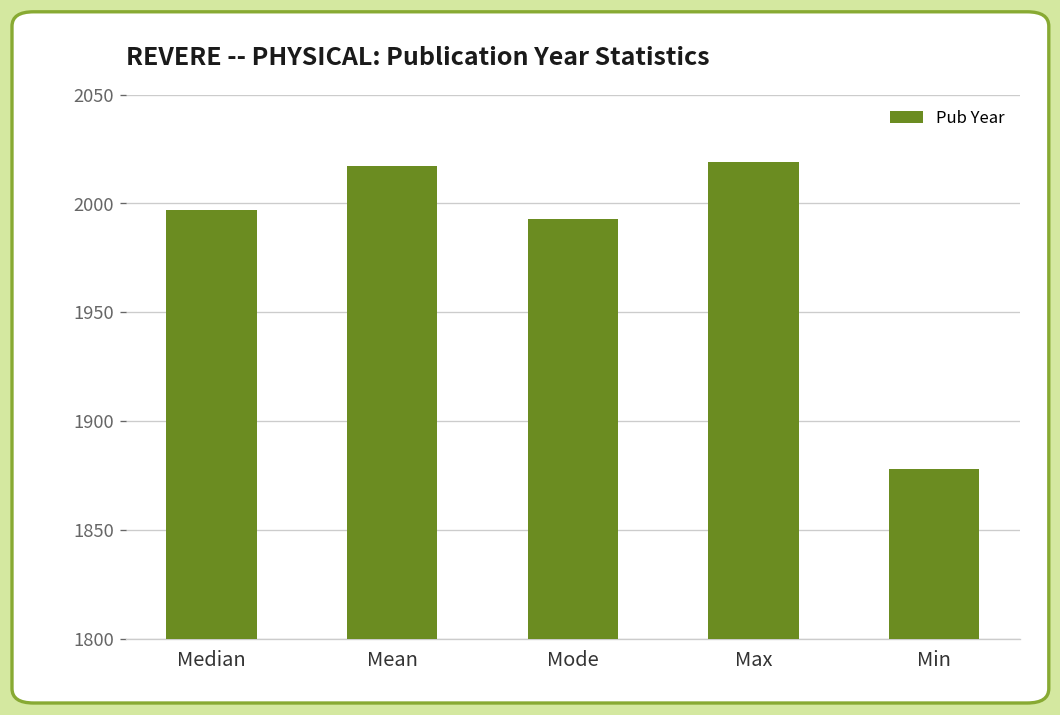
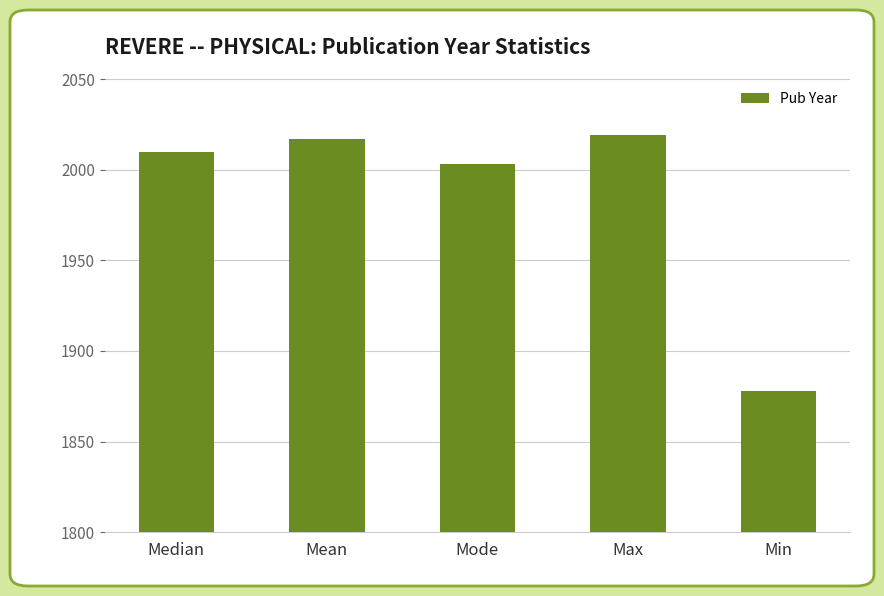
  {
-   "Median": 1997,
+   "Median": 2010,
    "Mean": 2017,
-   "Mode": 1993,
+   "Mode": 2003,
    "Max": 2019,
    "Min": 1878
  }
